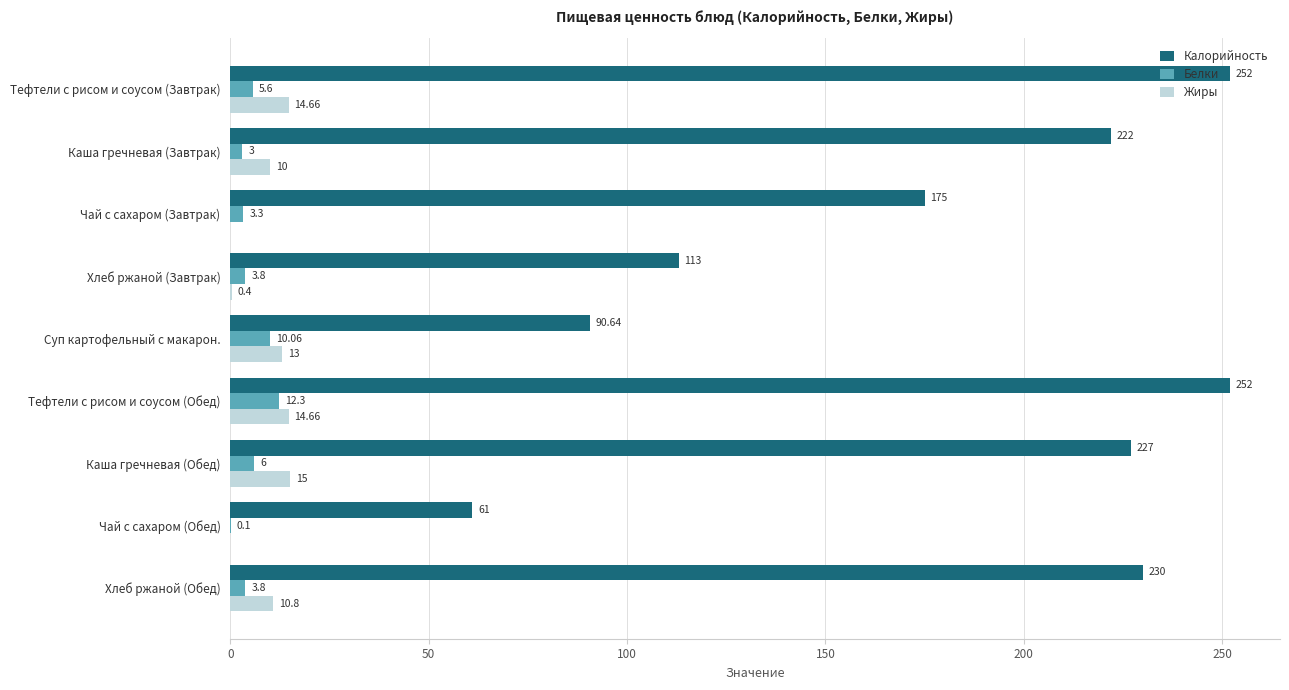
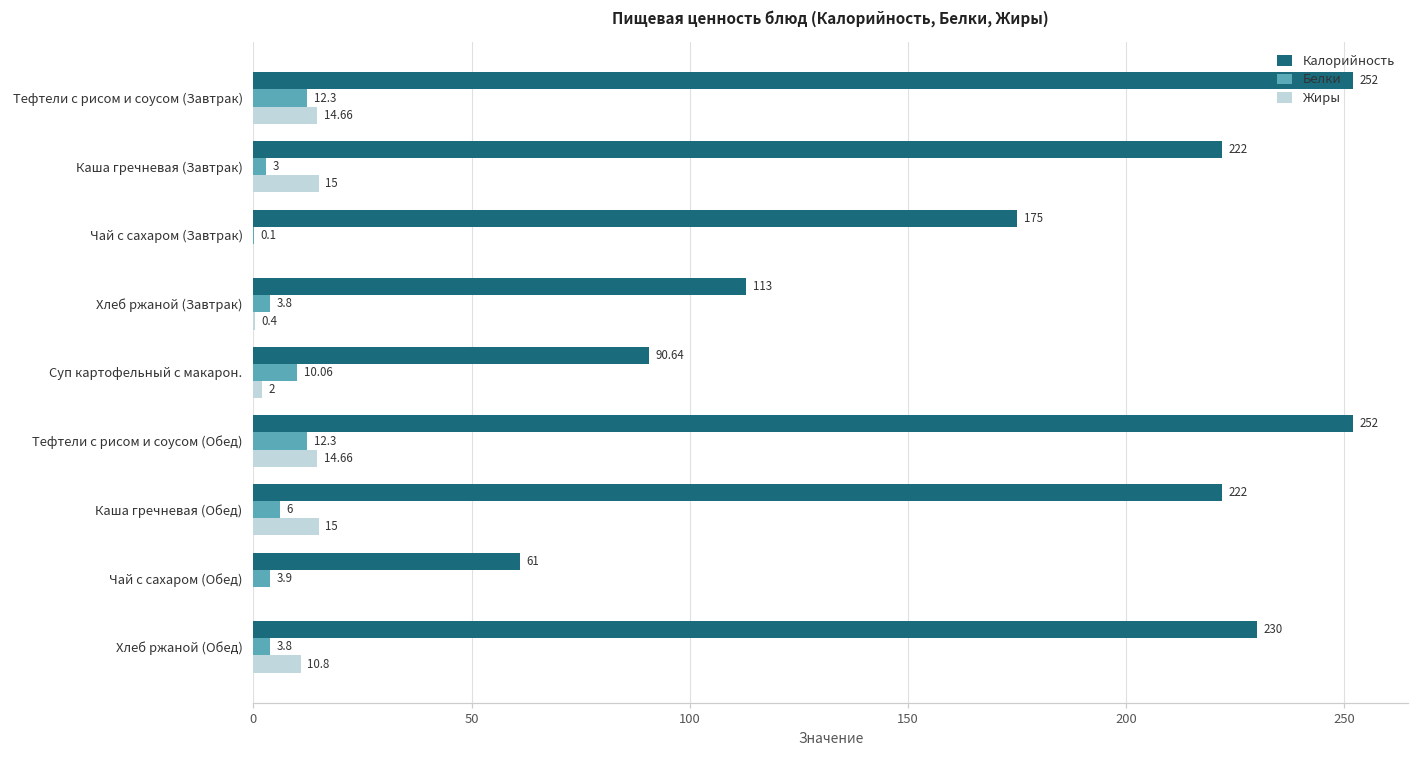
  {
    "Калорийность": {
      "Тефтели с рисом и соусом (Завтрак)": 252,
      "Каша гречневая (Завтрак)": 222,
      "Чай с сахаром (Завтрак)": 175,
      "Хлеб ржаной (Завтрак)": 113,
      "Суп картофельный с макарон.": 90.64,
      "Тефтели с рисом и соусом (Обед)": 252,
-     "Каша гречневая (Обед)": 227,
+     "Каша гречневая (Обед)": 222,
      "Чай с сахаром (Обед)": 61,
      "Хлеб ржаной (Обед)": 230
    },
    "Белки": {
-     "Тефтели с рисом и соусом (Завтрак)": 5.6,
+     "Тефтели с рисом и соусом (Завтрак)": 12.3,
      "Каша гречневая (Завтрак)": 3,
-     "Чай с сахаром (Завтрак)": 3.3,
+     "Чай с сахаром (Завтрак)": 0.1,
      "Хлеб ржаной (Завтрак)": 3.8,
      "Суп картофельный с макарон.": 10.06,
      "Тефтели с рисом и соусом (Обед)": 12.3,
      "Каша гречневая (Обед)": 6,
-     "Чай с сахаром (Обед)": 0.1,
+     "Чай с сахаром (Обед)": 3.9,
      "Хлеб ржаной (Обед)": 3.8
    },
    "Жиры": {
      "Тефтели с рисом и соусом (Завтрак)": 14.66,
-     "Каша гречневая (Завтрак)": 10,
+     "Каша гречневая (Завтрак)": 15,
      "Хлеб ржаной (Завтрак)": 0.4,
-     "Суп картофельный с макарон.": 13,
+     "Суп картофельный с макарон.": 2,
      "Тефтели с рисом и соусом (Обед)": 14.66,
      "Каша гречневая (Обед)": 15,
      "Хлеб ржаной (Обед)": 10.8
    }
  }
